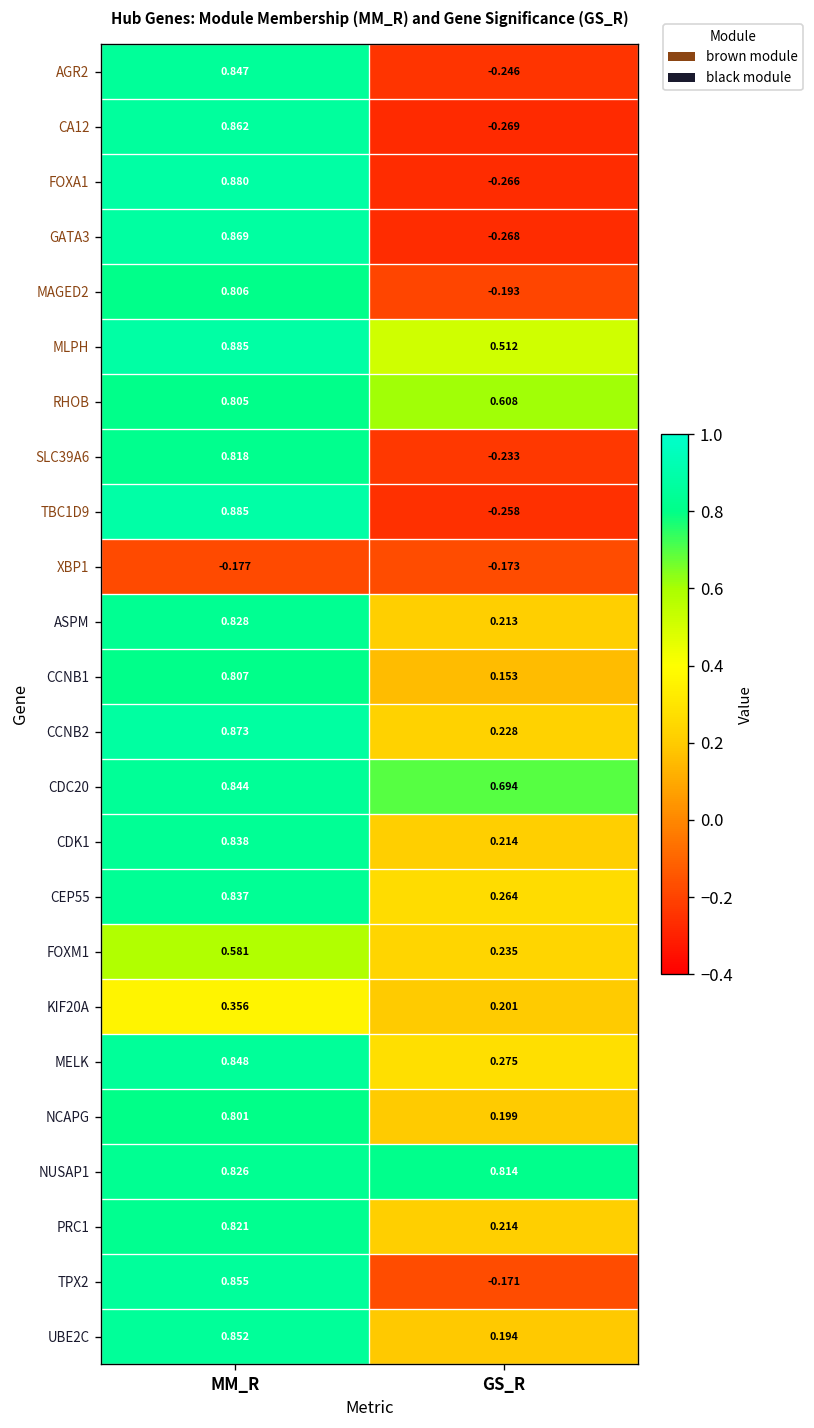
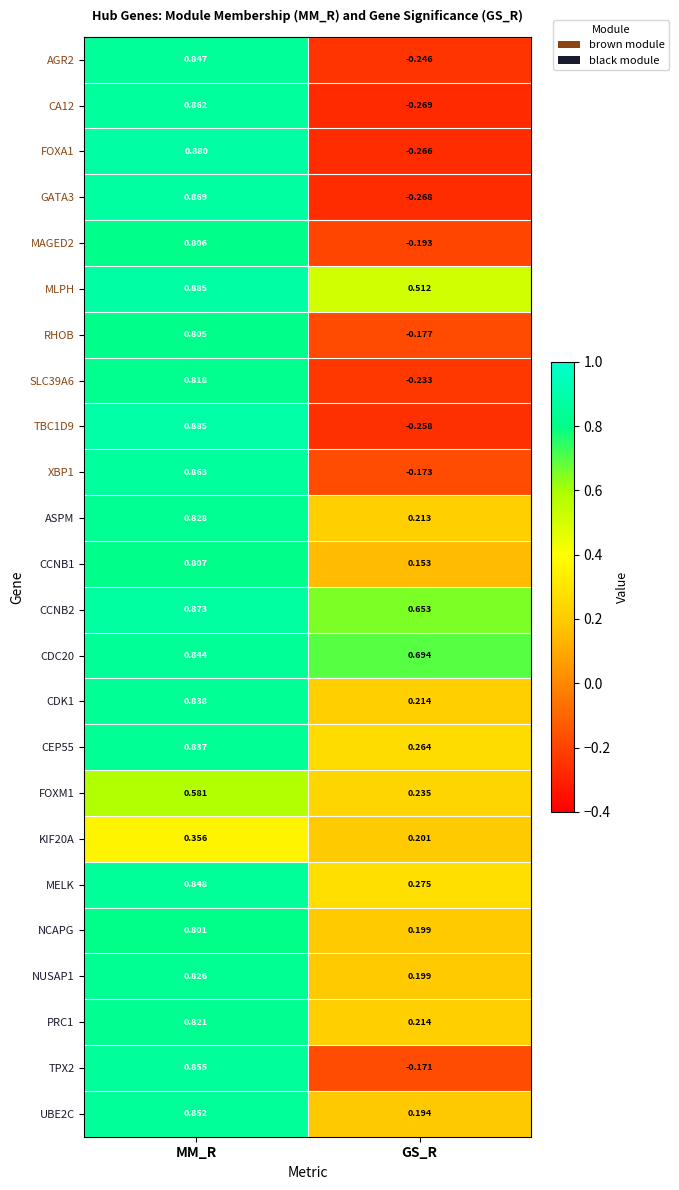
  {
    "AGR2": {
      "MM_R": 0.847,
      "GS_R": -0.246
    },
    "CA12": {
      "MM_R": 0.862,
      "GS_R": -0.269
    },
    "FOXA1": {
      "MM_R": 0.880,
      "GS_R": -0.266
    },
    "GATA3": {
      "MM_R": 0.869,
      "GS_R": -0.268
    },
    "MAGED2": {
      "MM_R": 0.806,
      "GS_R": -0.193
    },
    "MLPH": {
      "MM_R": 0.885,
      "GS_R": 0.512
    },
    "RHOB": {
      "MM_R": 0.805,
-     "GS_R": 0.608
+     "GS_R": -0.177
    },
    "SLC39A6": {
      "MM_R": 0.818,
      "GS_R": -0.233
    },
    "TBC1D9": {
      "MM_R": 0.885,
      "GS_R": -0.258
    },
    "XBP1": {
-     "MM_R": -0.177,
+     "MM_R": 0.863,
      "GS_R": -0.173
    },
    "ASPM": {
      "MM_R": 0.828,
      "GS_R": 0.213
    },
    "CCNB1": {
      "MM_R": 0.807,
      "GS_R": 0.153
    },
    "CCNB2": {
      "MM_R": 0.873,
-     "GS_R": 0.228
+     "GS_R": 0.653
    },
    "CDC20": {
      "MM_R": 0.844,
      "GS_R": 0.694
    },
    "CDK1": {
      "MM_R": 0.838,
      "GS_R": 0.214
    },
    "CEP55": {
      "MM_R": 0.837,
      "GS_R": 0.264
    },
    "FOXM1": {
      "MM_R": 0.581,
      "GS_R": 0.235
    },
    "KIF20A": {
      "MM_R": 0.356,
      "GS_R": 0.201
    },
    "MELK": {
      "MM_R": 0.848,
      "GS_R": 0.275
    },
    "NCAPG": {
      "MM_R": 0.801,
      "GS_R": 0.199
    },
    "NUSAP1": {
      "MM_R": 0.826,
-     "GS_R": 0.814
+     "GS_R": 0.199
    },
    "PRC1": {
      "MM_R": 0.821,
      "GS_R": 0.214
    },
    "TPX2": {
      "MM_R": 0.855,
      "GS_R": -0.171
    },
    "UBE2C": {
      "MM_R": 0.852,
      "GS_R": 0.194
    }
  }
